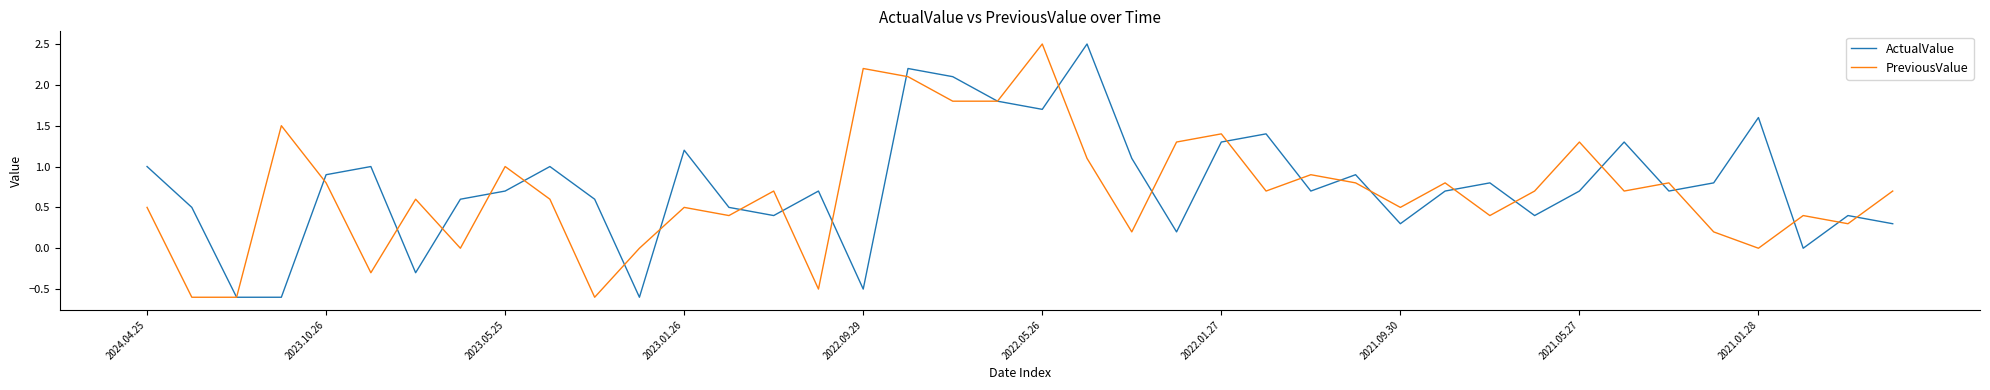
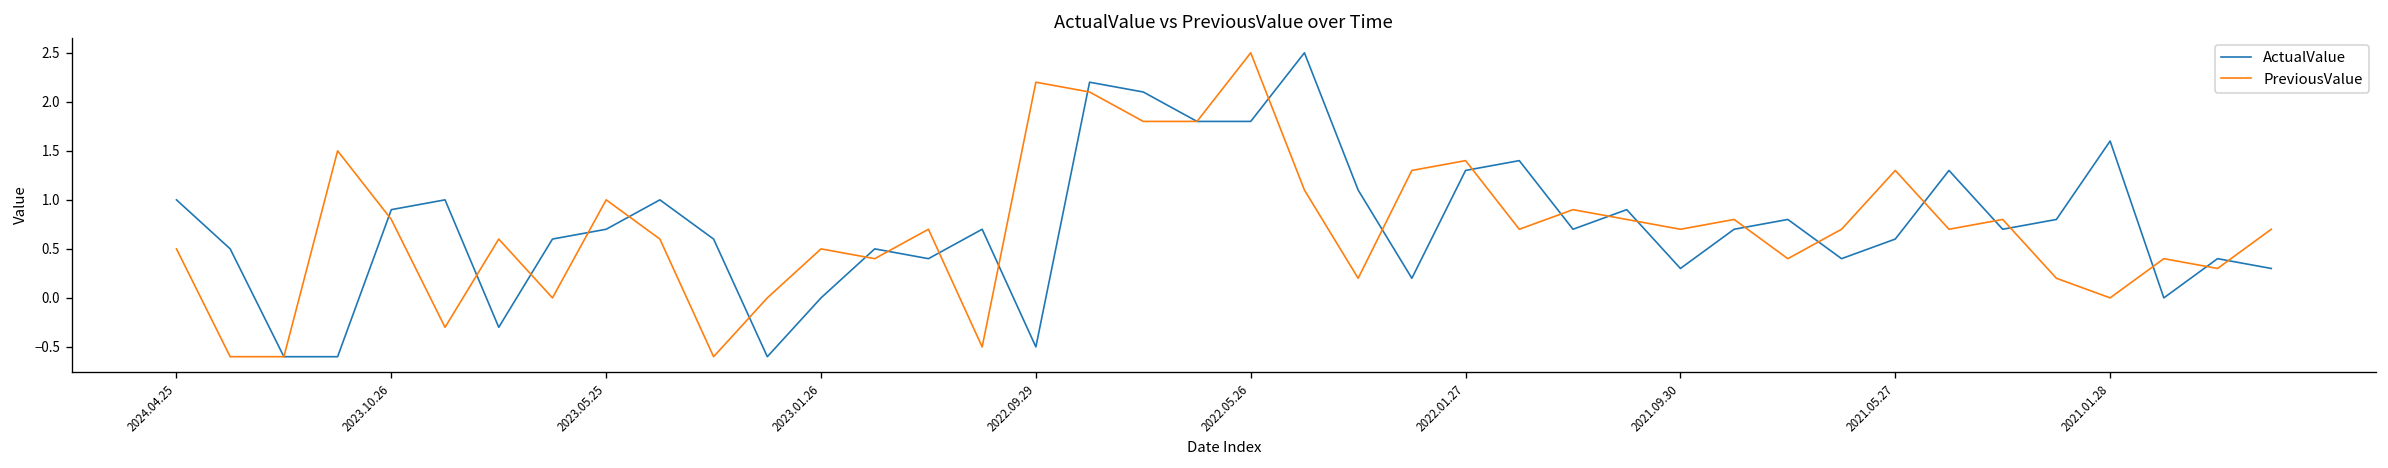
  {
    "ActualValue": {
      "2024.04.25": 1.0,
      "2023.10.26": 0.9,
      "2023.05.25": 0.7,
-     "2023.01.26": 1.2,
+     "2023.01.26": 0.0,
      "2022.09.29": -0.5,
-     "2022.05.26": 1.7,
+     "2022.05.26": 1.8,
      "2022.01.27": 1.3,
      "2021.09.30": 0.3,
-     "2021.05.27": 0.7,
+     "2021.05.27": 0.6,
      "2021.01.28": 1.6
    },
    "PreviousValue": {
      "2024.04.25": 0.5,
      "2023.10.26": 0.8,
      "2023.05.25": 1.0,
      "2023.01.26": 0.5,
      "2022.09.29": 2.2,
      "2022.05.26": 2.5,
      "2022.01.27": 1.4,
-     "2021.09.30": 0.5,
+     "2021.09.30": 0.7,
      "2021.05.27": 1.3,
      "2021.01.28": 0.0
    }
  }
